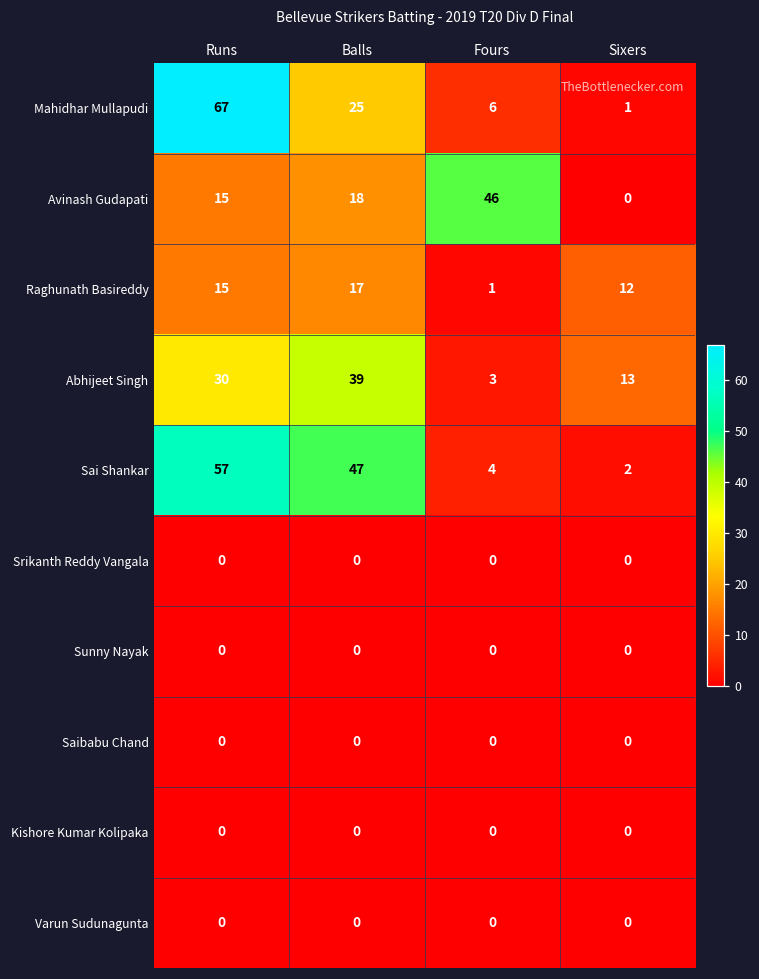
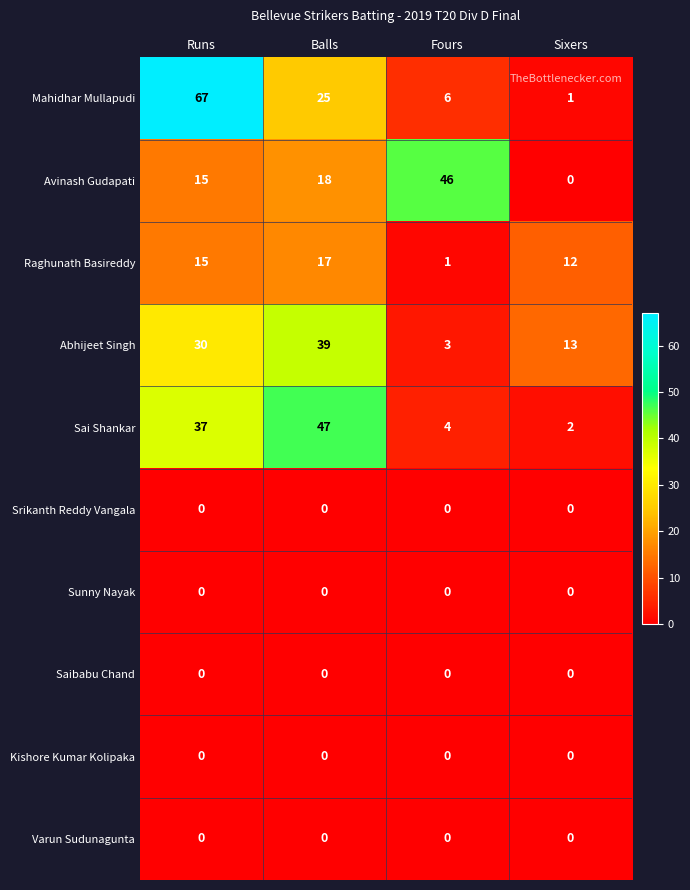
  {
    "Mahidhar Mullapudi": {
      "Runs": 67,
      "Balls": 25,
      "Fours": 6
    },
    "Avinash Gudapati": {
      "Runs": 15,
      "Balls": 18,
      "Fours": 46,
      "Sixers": 0
    },
    "Raghunath Basireddy": {
      "Runs": 15,
      "Balls": 17,
      "Fours": 1,
      "Sixers": 12
    },
    "Abhijeet Singh": {
      "Runs": 30,
      "Balls": 39,
      "Fours": 3,
      "Sixers": 13
    },
    "Sai Shankar": {
-     "Runs": 57,
+     "Runs": 37,
      "Balls": 47,
      "Fours": 4,
      "Sixers": 2
    },
    "Srikanth Reddy Vangala": {
      "Runs": 0,
      "Balls": 0,
      "Fours": 0,
      "Sixers": 0
    },
    "Sunny Nayak": {
      "Runs": 0,
      "Balls": 0,
      "Fours": 0,
      "Sixers": 0
    },
    "Saibabu Chand": {
      "Runs": 0,
      "Balls": 0,
      "Fours": 0,
      "Sixers": 0
    },
    "Kishore Kumar Kolipaka": {
      "Runs": 0,
      "Balls": 0,
      "Fours": 0,
      "Sixers": 0
    },
    "Varun Sudunagunta": {
      "Runs": 0,
      "Balls": 0,
      "Fours": 0,
      "Sixers": 0
    }
  }
